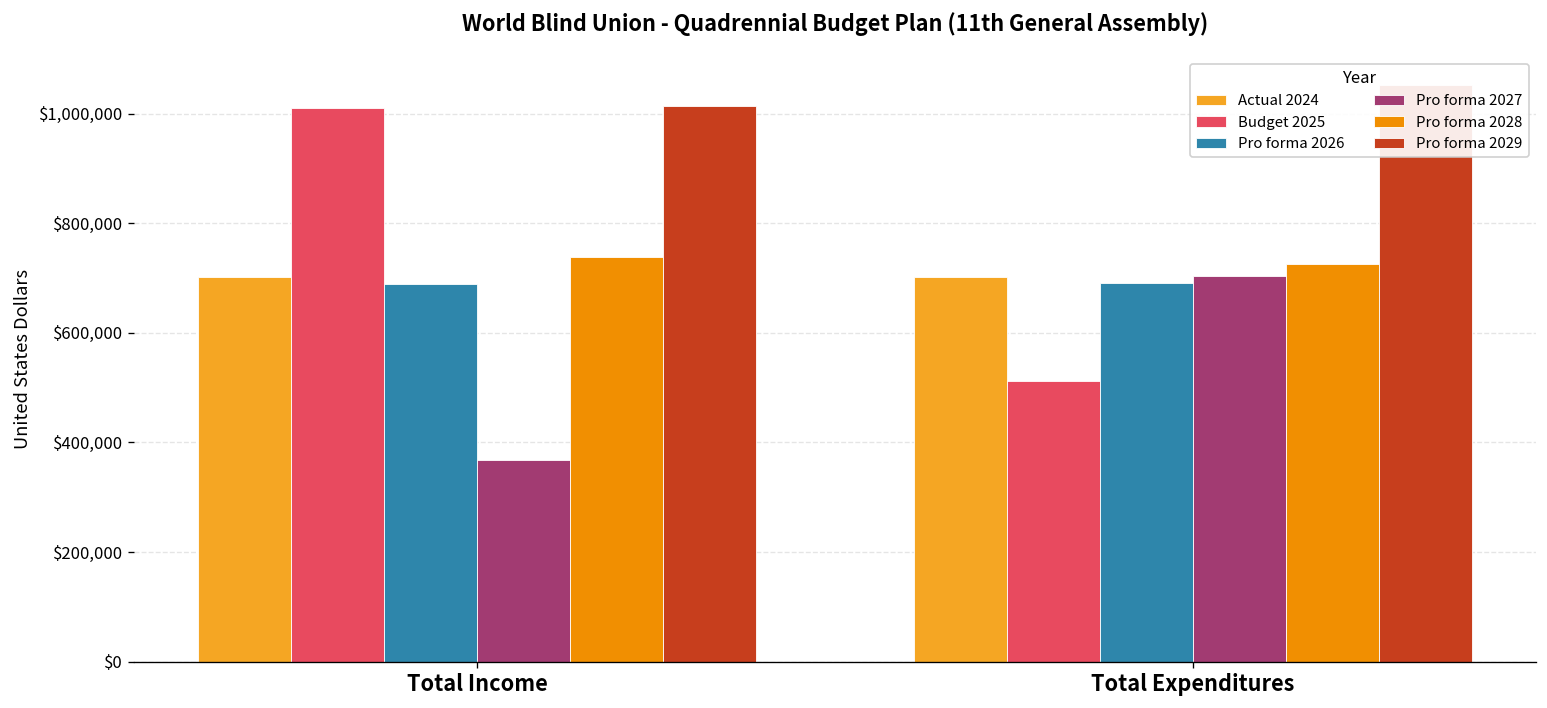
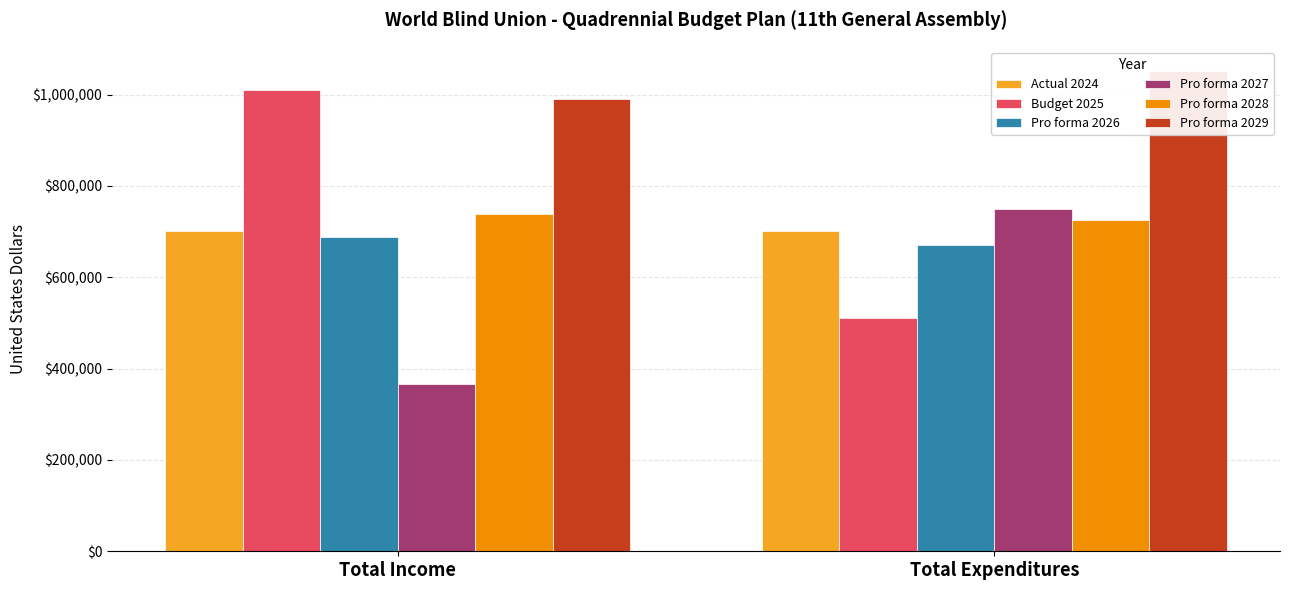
  {
    "Budget 2025": {
      "Total Income": "$1,010,000",
      "Total Expenditures": "$510,000"
    },
    "Pro forma 2026": {
      "Total Income": "$690,000",
-     "Total Expenditures": "$690,000"
+     "Total Expenditures": "$670,000"
    },
    "Pro forma 2027": {
      "Total Income": "$370,000",
-     "Total Expenditures": "$700,000"
+     "Total Expenditures": "$750,000"
    },
    "Pro forma 2029": {
-     "Total Income": "$1,010,000"
+     "Total Income": "$990,000"
    }
  }
